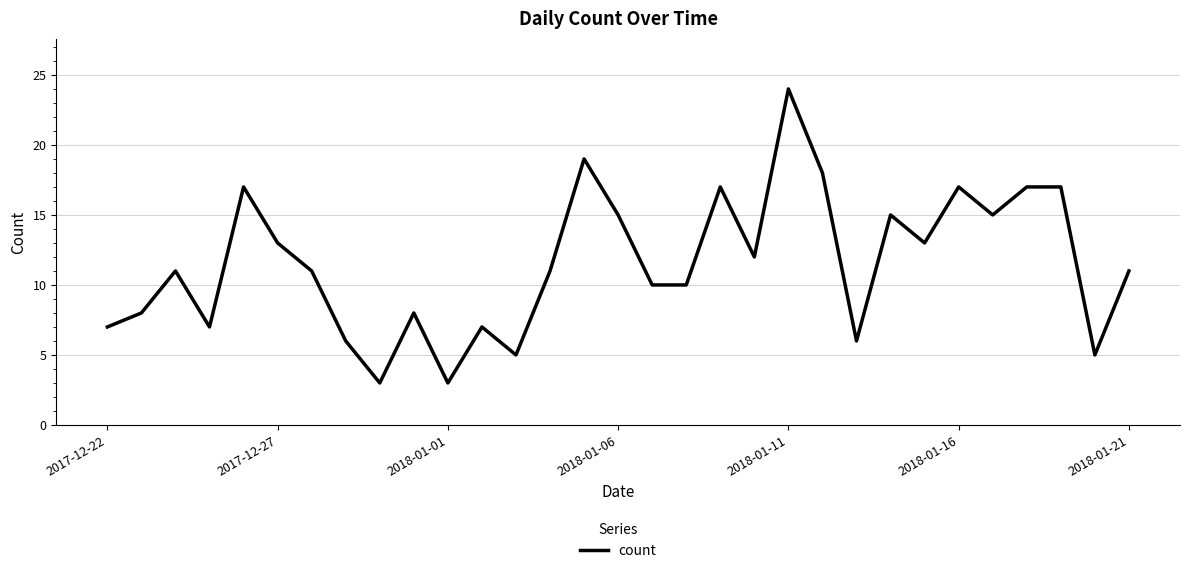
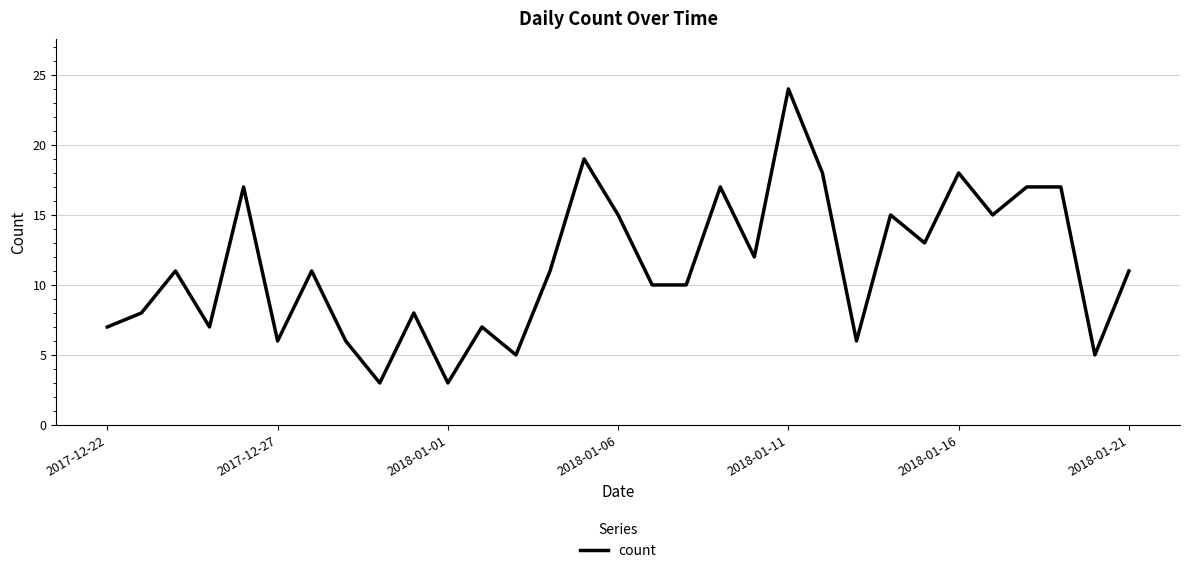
  {
    "2017-12-22": 7,
-   "2017-12-27": 13,
+   "2017-12-27": 6,
    "2018-01-01": 3,
    "2018-01-06": 15,
    "2018-01-11": 24,
-   "2018-01-16": 17,
+   "2018-01-16": 18,
    "2018-01-21": 11
  }
